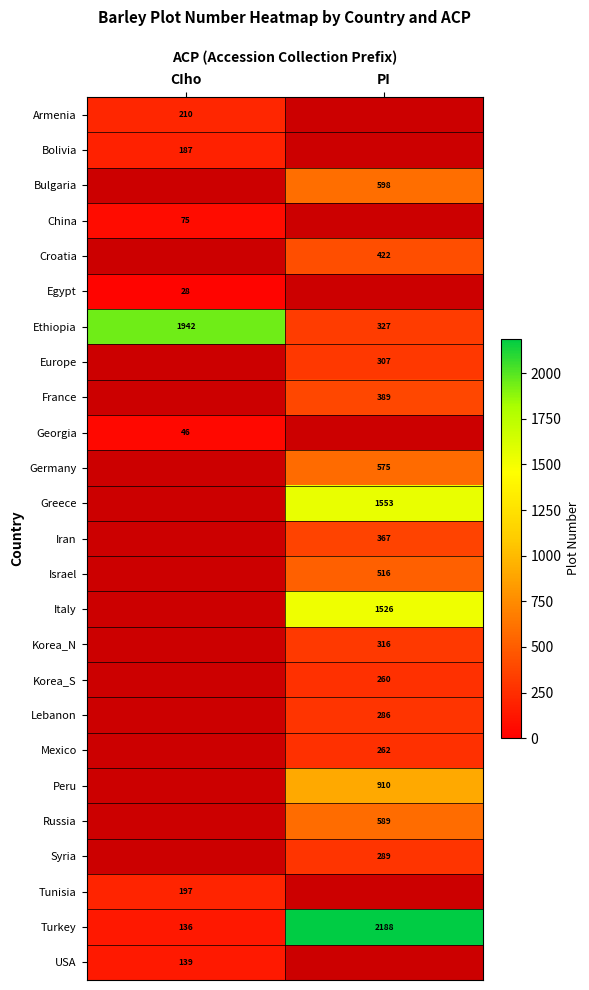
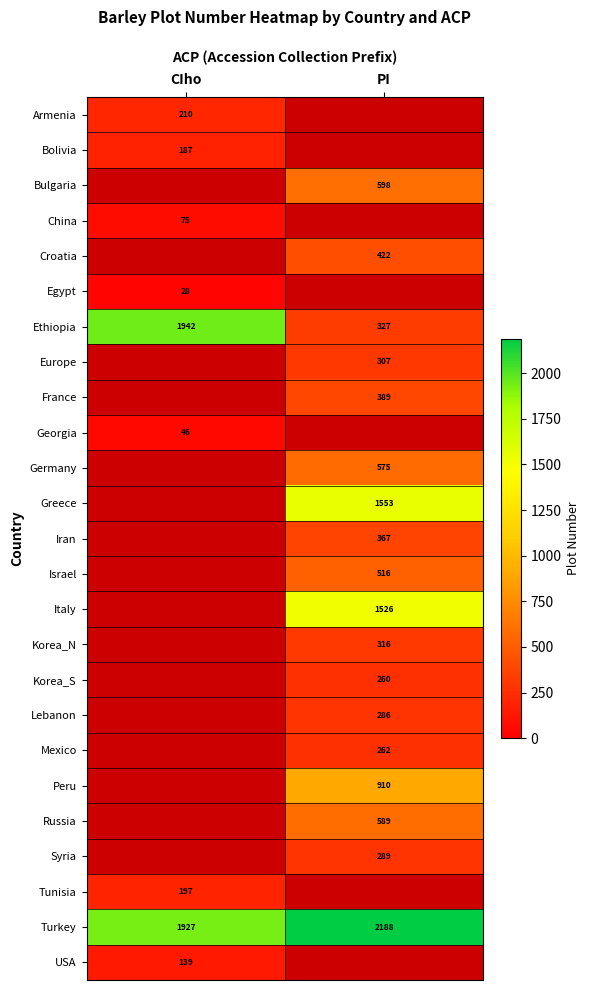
  {
    "Armenia": {
      "CIho": 210
    },
    "Bolivia": {
      "CIho": 187
    },
    "Bulgaria": {
      "PI": 598
    },
    "China": {
      "CIho": 75
    },
    "Croatia": {
      "PI": 422
    },
    "Egypt": {
      "CIho": 28
    },
    "Ethiopia": {
      "CIho": 1942,
      "PI": 327
    },
    "Europe": {
      "PI": 307
    },
    "France": {
      "PI": 389
    },
    "Georgia": {
      "CIho": 46
    },
    "Germany": {
      "PI": 575
    },
    "Greece": {
      "PI": 1553
    },
    "Iran": {
      "PI": 367
    },
    "Israel": {
      "PI": 516
    },
    "Italy": {
      "PI": 1526
    },
    "Korea_N": {
      "PI": 316
    },
    "Korea_S": {
      "PI": 260
    },
    "Lebanon": {
      "PI": 286
    },
    "Mexico": {
      "PI": 262
    },
    "Peru": {
      "PI": 910
    },
    "Russia": {
      "PI": 589
    },
    "Syria": {
      "PI": 289
    },
    "Tunisia": {
      "CIho": 197
    },
    "Turkey": {
-     "CIho": 136,
+     "CIho": 1927,
      "PI": 2188
    },
    "USA": {
      "CIho": 139
    }
  }
